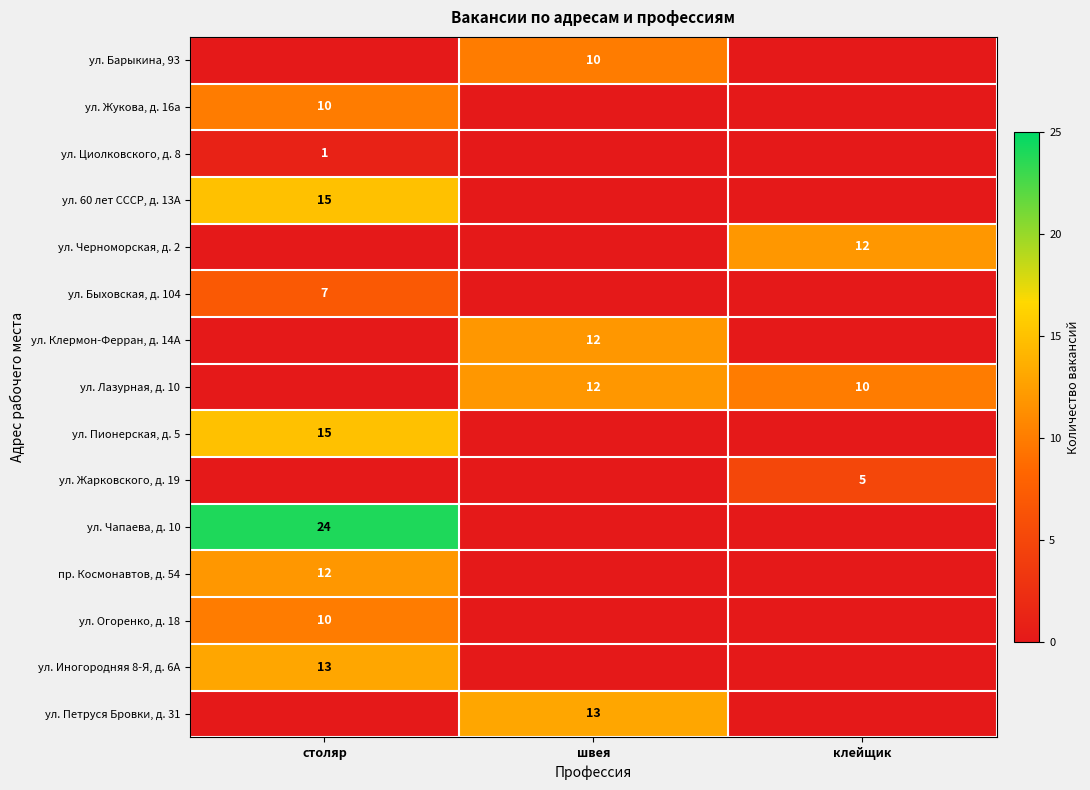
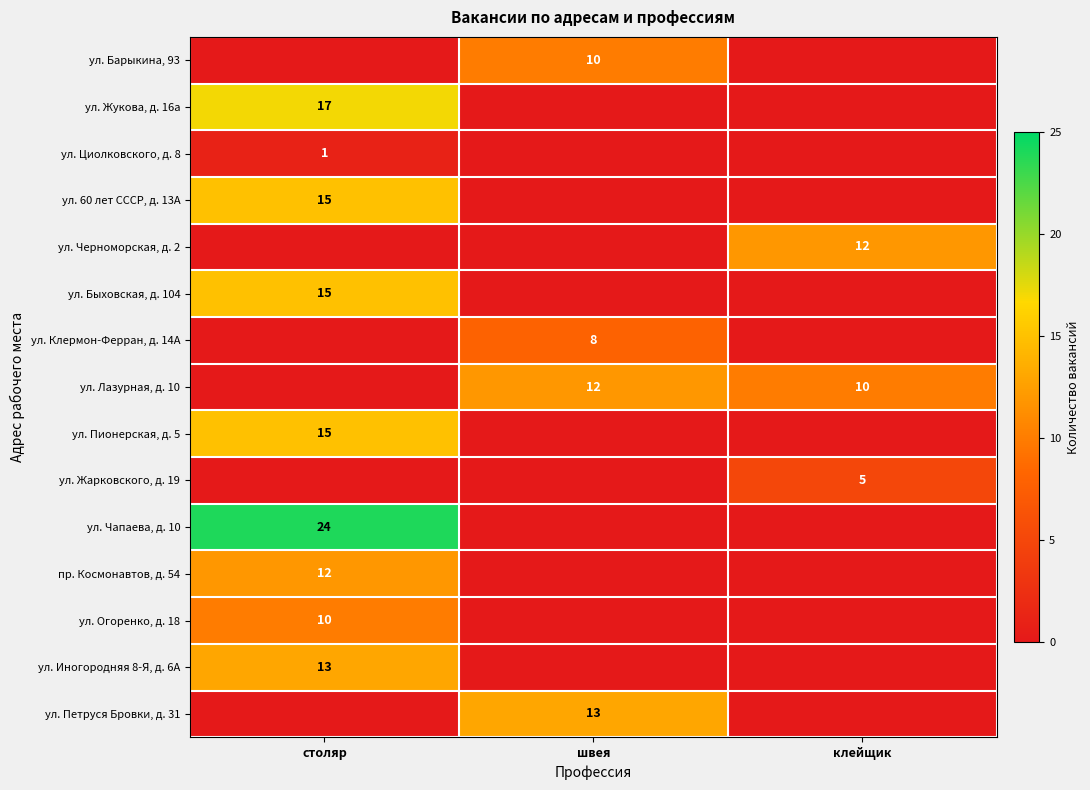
  {
    "ул. Барыкина, 93": {
      "швея": 10
    },
    "ул. Жукова, д. 16а": {
-     "столяр": 10
+     "столяр": 17
    },
    "ул. Циолковского, д. 8": {
      "столяр": 1
    },
    "ул. 60 лет СССР, д. 13А": {
      "столяр": 15
    },
    "ул. Черноморская, д. 2": {
      "клейщик": 12
    },
    "ул. Быховская, д. 104": {
-     "столяр": 7
+     "столяр": 15
    },
    "ул. Клермон-Ферран, д. 14А": {
-     "швея": 12
+     "швея": 8
    },
    "ул. Лазурная, д. 10": {
      "швея": 12,
      "клейщик": 10
    },
    "ул. Пионерская, д. 5": {
      "столяр": 15
    },
    "ул. Жарковского, д. 19": {
      "клейщик": 5
    },
    "ул. Чапаева, д. 10": {
      "столяр": 24
    },
    "пр. Космонавтов, д. 54": {
      "столяр": 12
    },
    "ул. Огоренко, д. 18": {
      "столяр": 10
    },
    "ул. Иногородняя 8-Я, д. 6А": {
      "столяр": 13
    },
    "ул. Петруся Бровки, д. 31": {
      "швея": 13
    }
  }
